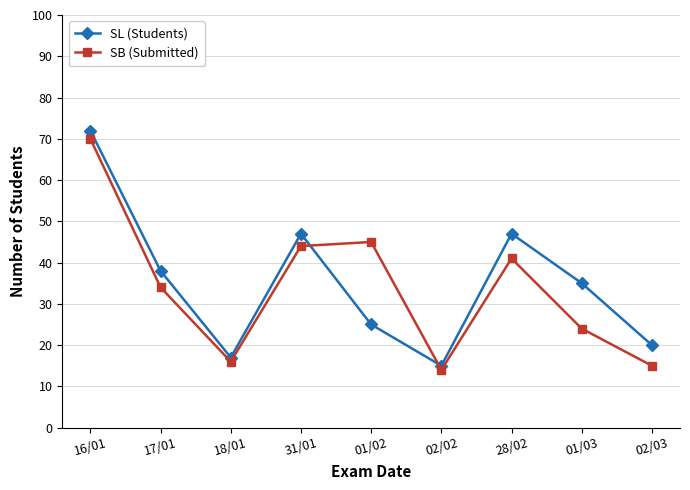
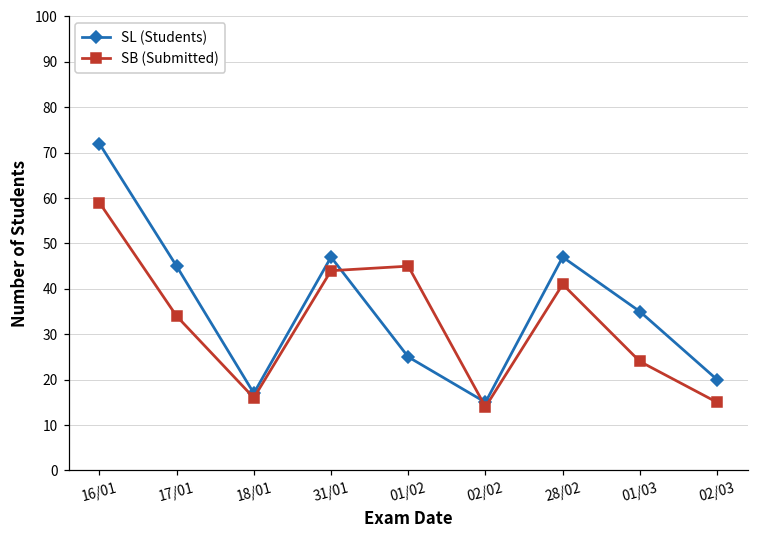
  {
    "SL (Students)": {
      "16/01": 72,
-     "17/01": 38,
+     "17/01": 45,
      "18/01": 17,
      "31/01": 47,
      "01/02": 25,
      "02/02": 15,
      "28/02": 47,
      "01/03": 35,
      "02/03": 20
    },
    "SB (Submitted)": {
-     "16/01": 70,
+     "16/01": 59,
      "17/01": 34,
      "18/01": 16,
      "31/01": 44,
      "01/02": 45,
      "02/02": 14,
      "28/02": 41,
      "01/03": 24,
      "02/03": 15
    }
  }
